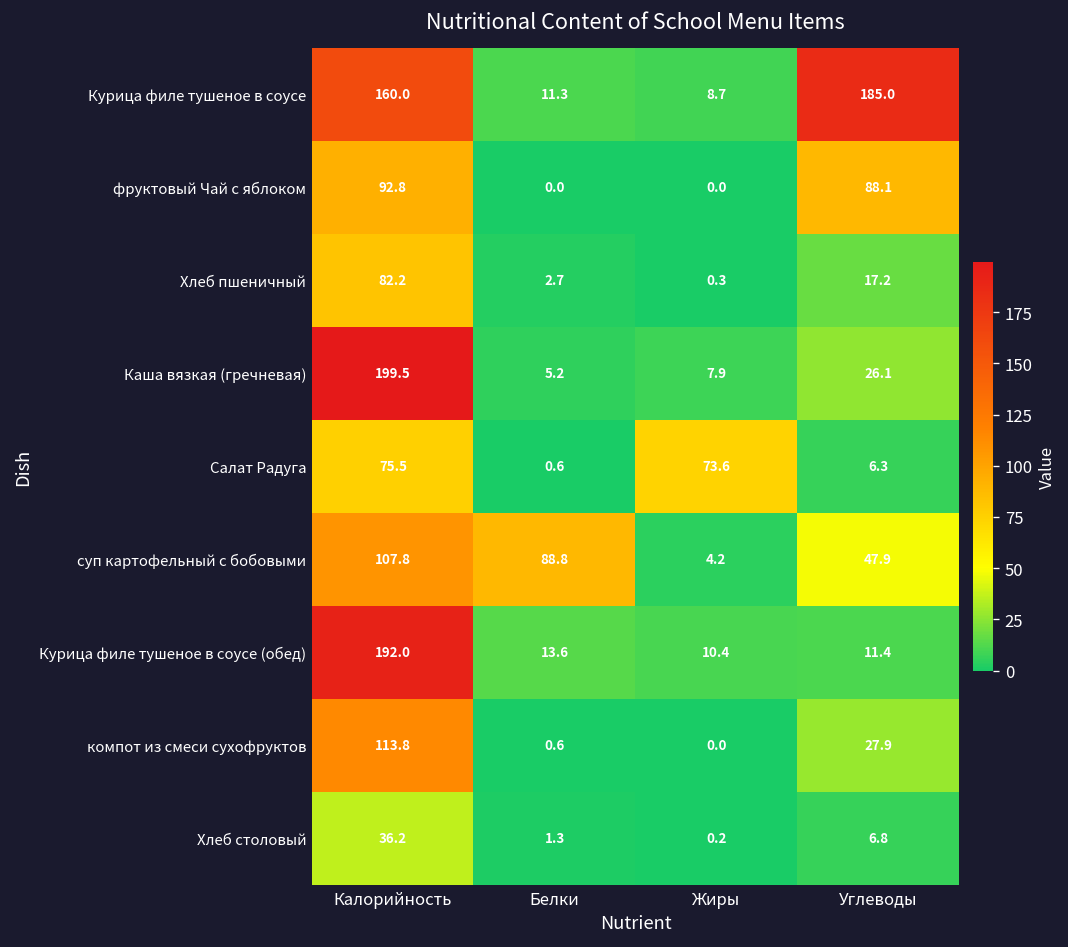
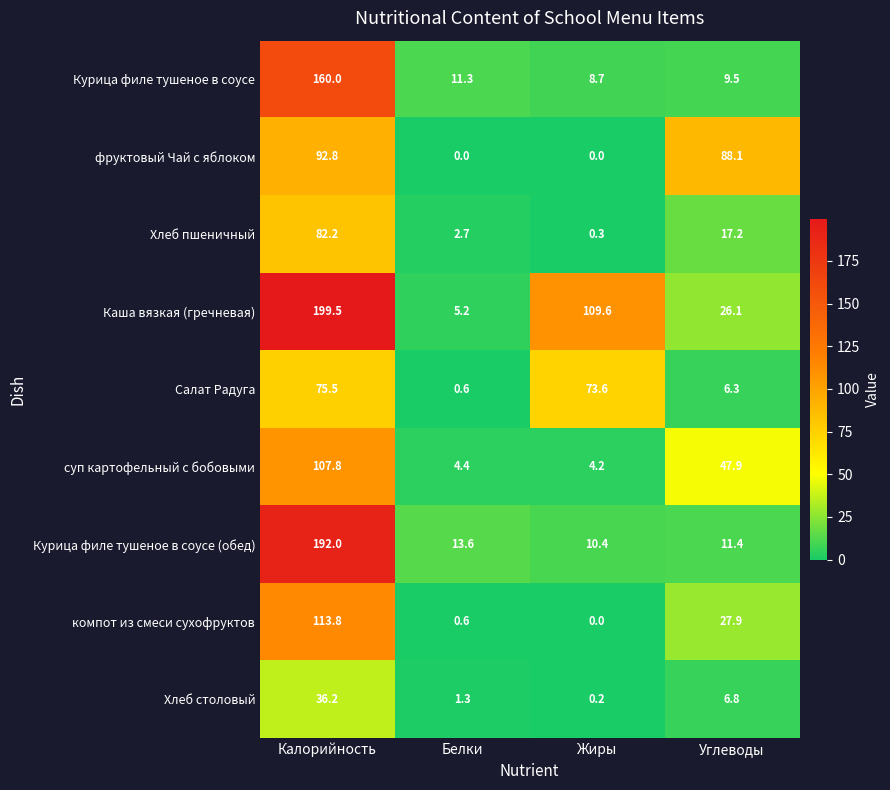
  {
    "Курица филе тушеное в соусе": {
      "Калорийность": 160.0,
      "Белки": 11.3,
      "Жиры": 8.7,
-     "Углеводы": 185.0
+     "Углеводы": 9.5
    },
    "фруктовый Чай с яблоком": {
      "Калорийность": 92.8,
      "Белки": 0.0,
      "Жиры": 0.0,
      "Углеводы": 88.1
    },
    "Хлеб пшеничный": {
      "Калорийность": 82.2,
      "Белки": 2.7,
      "Жиры": 0.3,
      "Углеводы": 17.2
    },
    "Каша вязкая (гречневая)": {
      "Калорийность": 199.5,
      "Белки": 5.2,
-     "Жиры": 7.9,
+     "Жиры": 109.6,
      "Углеводы": 26.1
    },
    "Салат Радуга": {
      "Калорийность": 75.5,
      "Белки": 0.6,
      "Жиры": 73.6,
      "Углеводы": 6.3
    },
    "суп картофельный с бобовыми": {
      "Калорийность": 107.8,
-     "Белки": 88.8,
+     "Белки": 4.4,
      "Жиры": 4.2,
      "Углеводы": 47.9
    },
    "Курица филе тушеное в соусе (обед)": {
      "Калорийность": 192.0,
      "Белки": 13.6,
      "Жиры": 10.4,
      "Углеводы": 11.4
    },
    "компот из смеси сухофруктов": {
      "Калорийность": 113.8,
      "Белки": 0.6,
      "Жиры": 0.0,
      "Углеводы": 27.9
    },
    "Хлеб столовый": {
      "Калорийность": 36.2,
      "Белки": 1.3,
      "Жиры": 0.2,
      "Углеводы": 6.8
    }
  }
